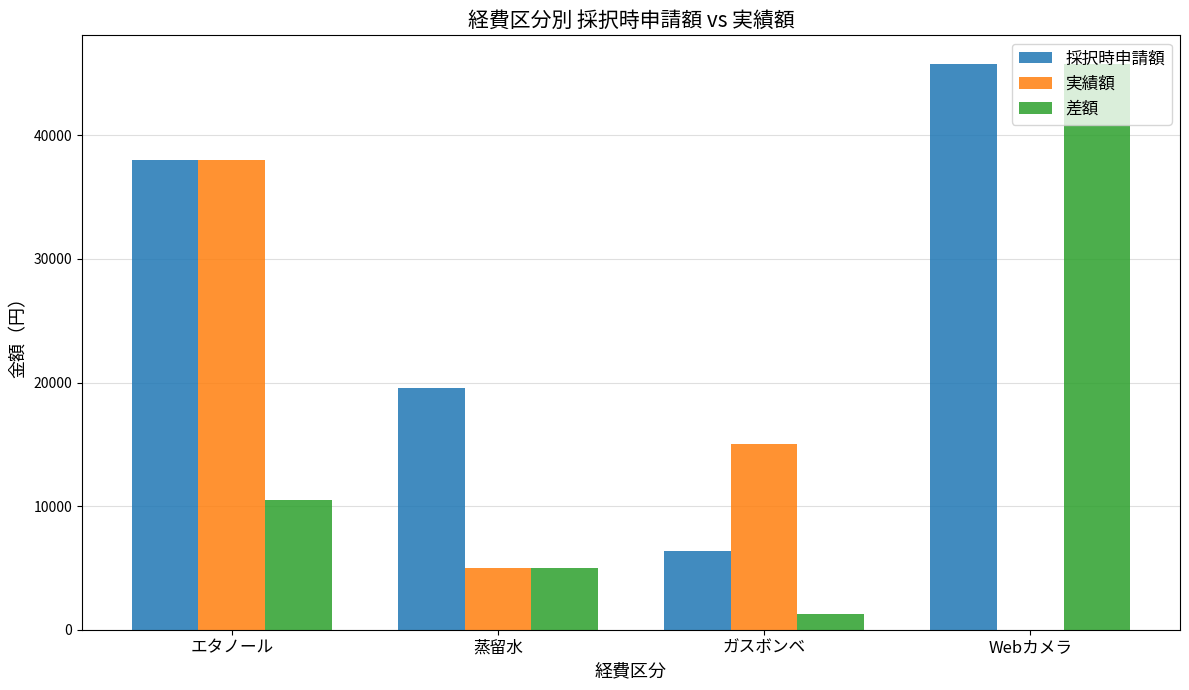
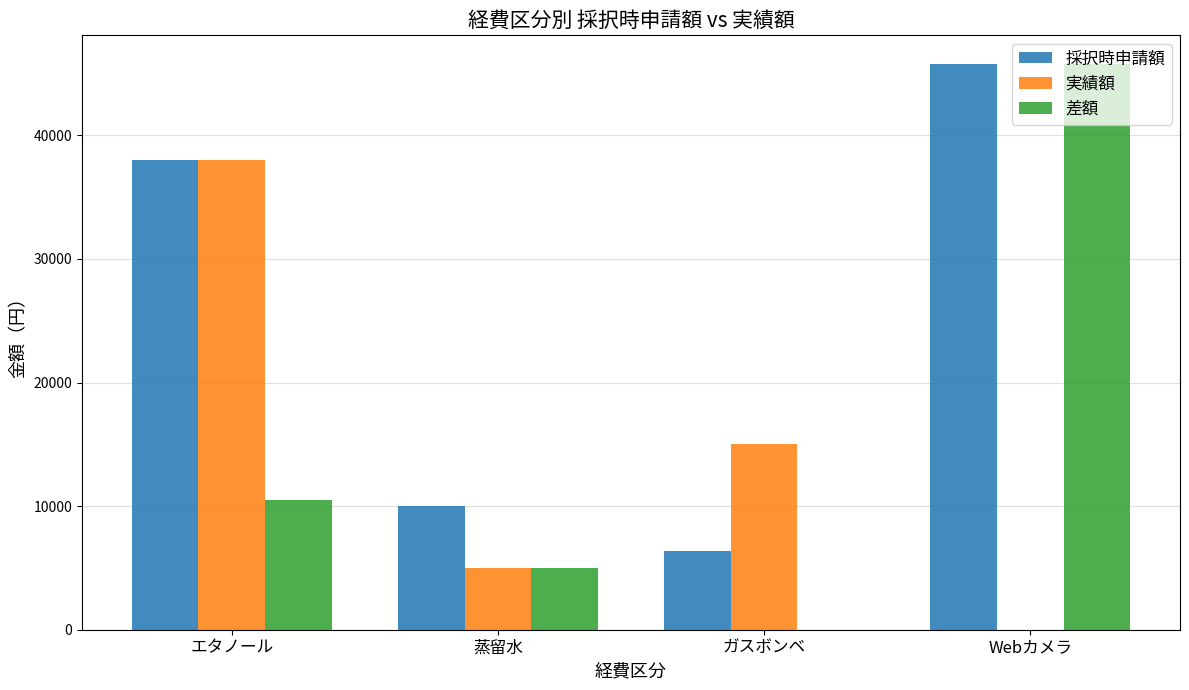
  {
    "採択時申請額": {
      "エタノール": 38000,
-     "蒸留水": 19600,
+     "蒸留水": 10000,
      "ガスボンベ": 6300,
      "Webカメラ": 45800
    },
    "実績額": {
      "エタノール": 38000,
      "蒸留水": 5000,
      "ガスボンベ": 15000,
      "Webカメラ": 0
    },
    "差額": {
      "エタノール": 10500,
      "蒸留水": 5000,
-     "ガスボンベ": 1300
+     "ガスボンベ": 0
    }
  }
